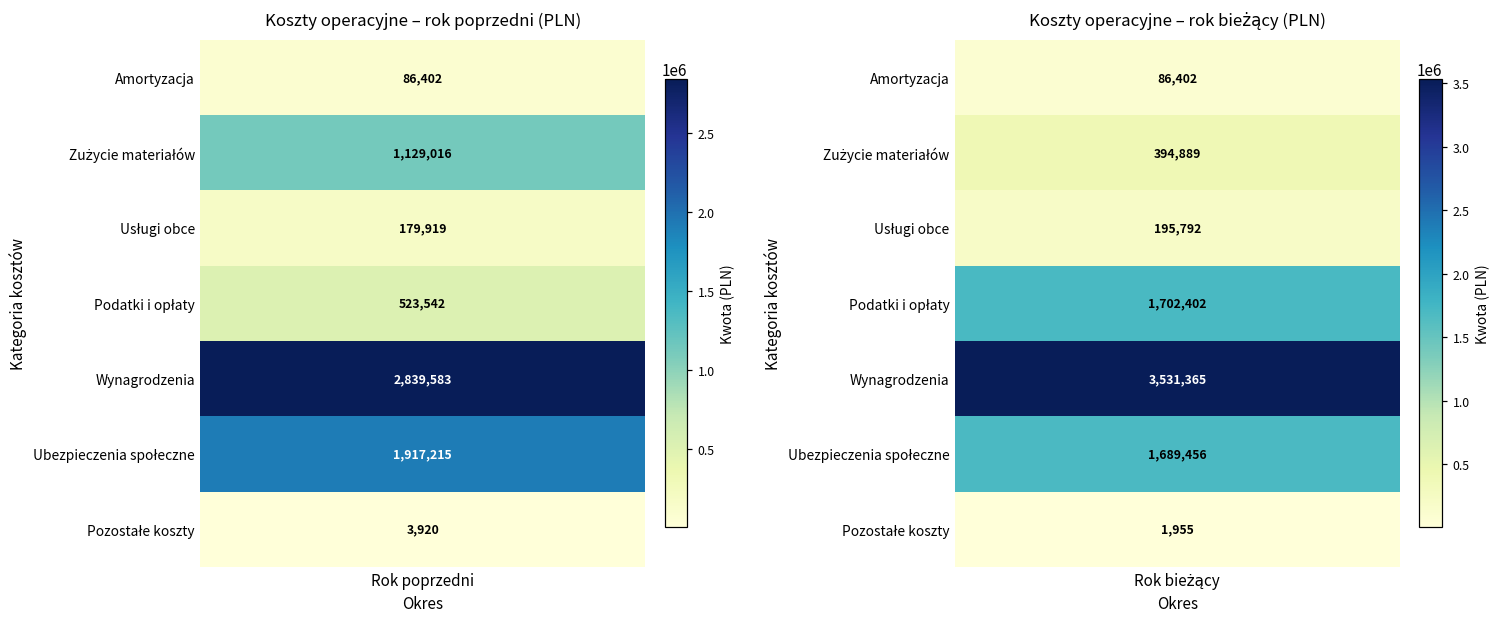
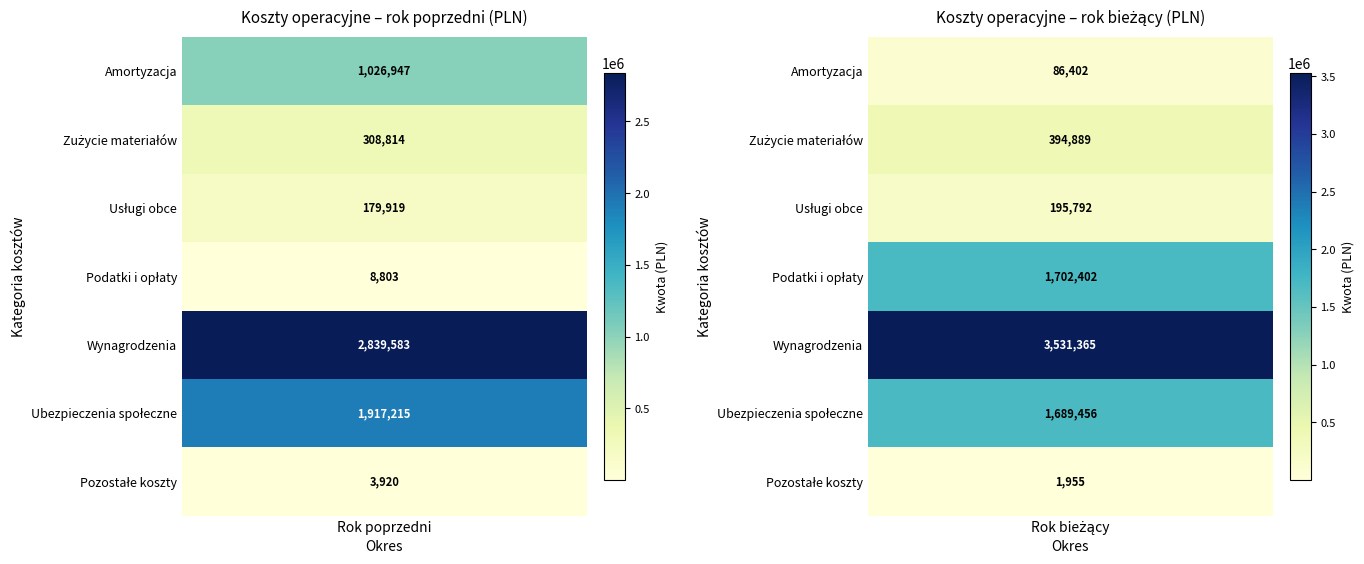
  {
    "Koszty operacyjne – rok poprzedni (PLN)": {
      "Amortyzacja": {
-       "Rok poprzedni": "86,402"
+       "Rok poprzedni": "1,026,947"
      },
      "Zużycie materiałów": {
-       "Rok poprzedni": "1,129,016"
+       "Rok poprzedni": "308,814"
      },
      "Usługi obce": {
        "Rok poprzedni": "179,919"
      },
      "Podatki i opłaty": {
-       "Rok poprzedni": "523,542"
+       "Rok poprzedni": "8,803"
      },
      "Wynagrodzenia": {
        "Rok poprzedni": "2,839,583"
      },
      "Ubezpieczenia społeczne": {
        "Rok poprzedni": "1,917,215"
      },
      "Pozostałe koszty": {
        "Rok poprzedni": "3,920"
      }
    },
    "Koszty operacyjne – rok bieżący (PLN)": {
      "Amortyzacja": {
        "Rok bieżący": "86,402"
      },
      "Zużycie materiałów": {
        "Rok bieżący": "394,889"
      },
      "Usługi obce": {
        "Rok bieżący": "195,792"
      },
      "Podatki i opłaty": {
        "Rok bieżący": "1,702,402"
      },
      "Wynagrodzenia": {
        "Rok bieżący": "3,531,365"
      },
      "Ubezpieczenia społeczne": {
        "Rok bieżący": "1,689,456"
      },
      "Pozostałe koszty": {
        "Rok bieżący": "1,955"
      }
    }
  }
